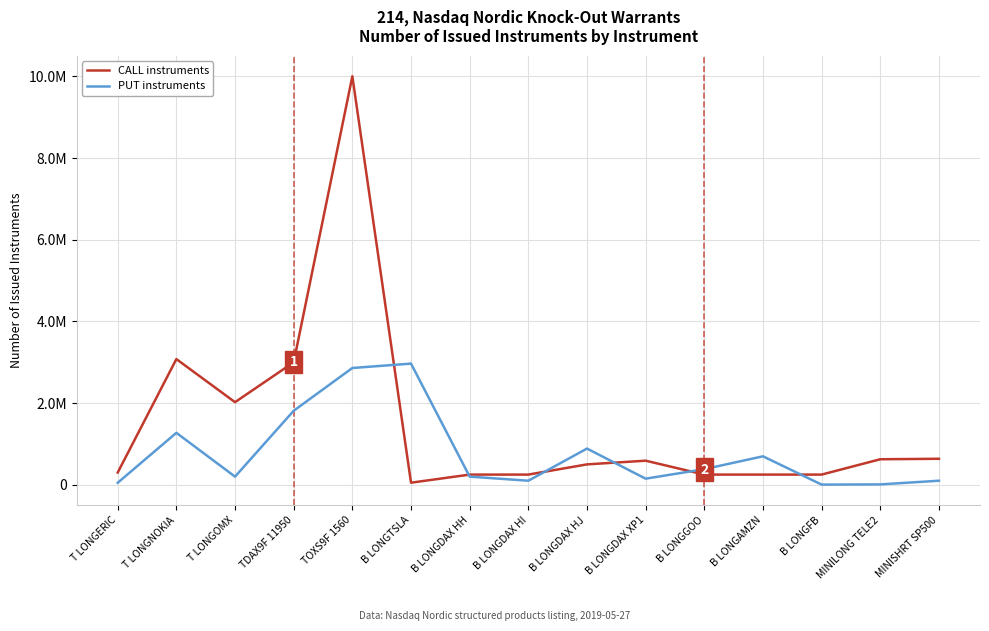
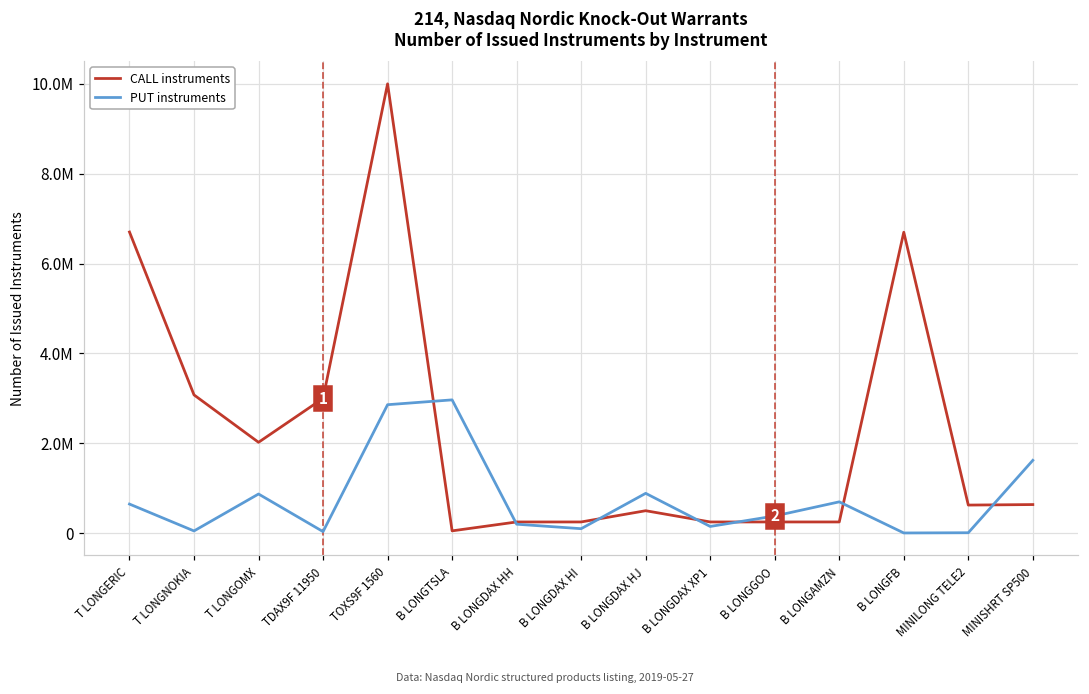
  {
    "CALL instruments": {
-     "T LONGERIC": 300000,
+     "T LONGERIC": 6700000,
      "T LONGNOKIA": 3100000,
      "T LONGOMX": 2000000,
      "TOXS9F 1560": 10000000,
      "B LONGTSLA": 100000,
      "B LONGDAX HI": 300000,
      "B LONGDAX HJ": 500000,
-     "B LONGDAX XP1": 600000,
+     "B LONGDAX XP1": 300000,
      "B LONGAMZN": 300000,
-     "B LONGFB": 300000,
+     "B LONGFB": 6700000,
      "MINILONG TELE2": 600000,
      "MINISHRT SP500": 600000
    },
    "PUT instruments": {
-     "T LONGERIC": 100000,
-     "T LONGNOKIA": 1300000,
-     "T LONGOMX": 200000,
-     "TDAX9F 11950": 1800000,
+     "T LONGERIC": 600000,
+     "T LONGNOKIA": 100000,
+     "T LONGOMX": 900000,
+     "TDAX9F 11950": 0,
      "TOXS9F 1560": 2900000,
      "B LONGTSLA": 3000000,
      "B LONGDAX HI": 100000,
      "B LONGDAX HJ": 900000,
      "B LONGDAX XP1": 200000,
      "B LONGAMZN": 700000,
      "B LONGFB": 0,
      "MINILONG TELE2": 0,
-     "MINISHRT SP500": 100000
+     "MINISHRT SP500": 1600000
    }
  }
